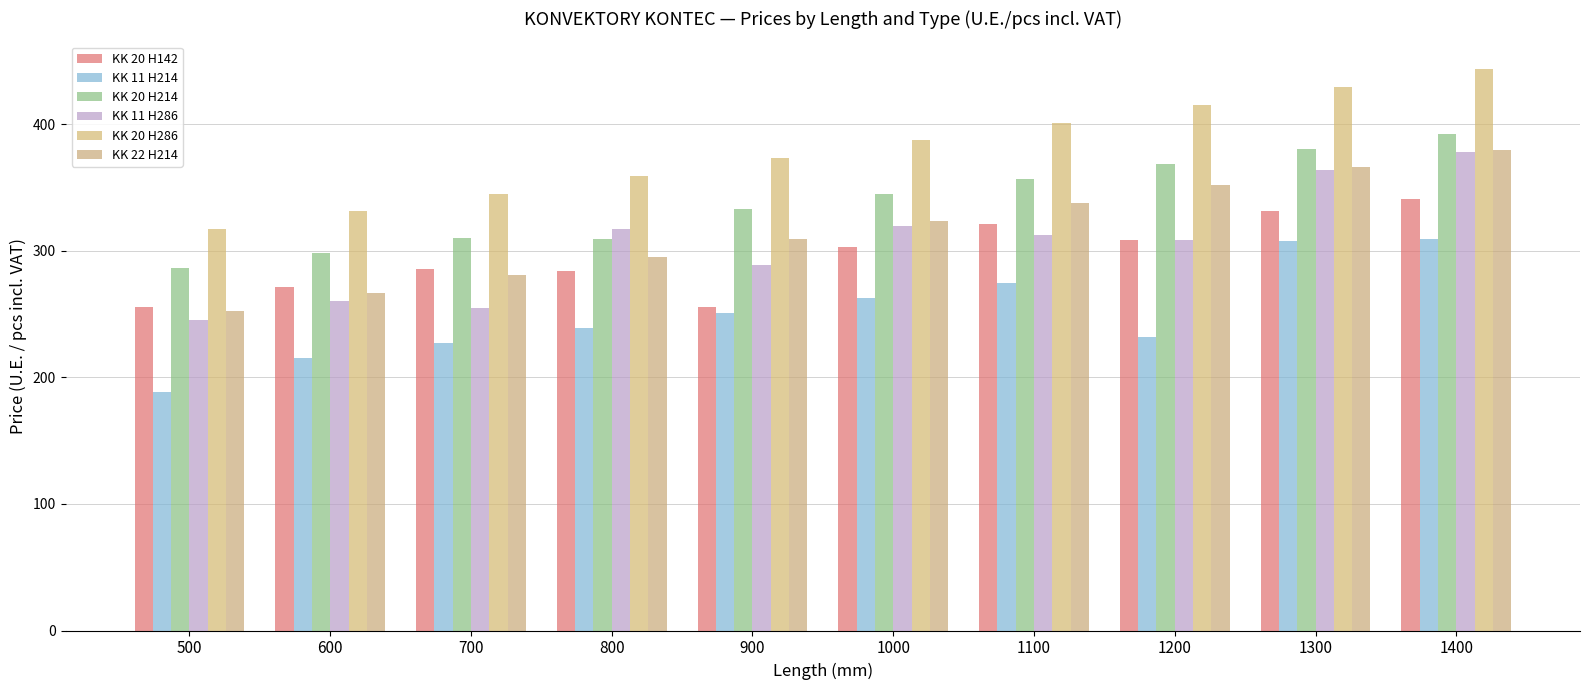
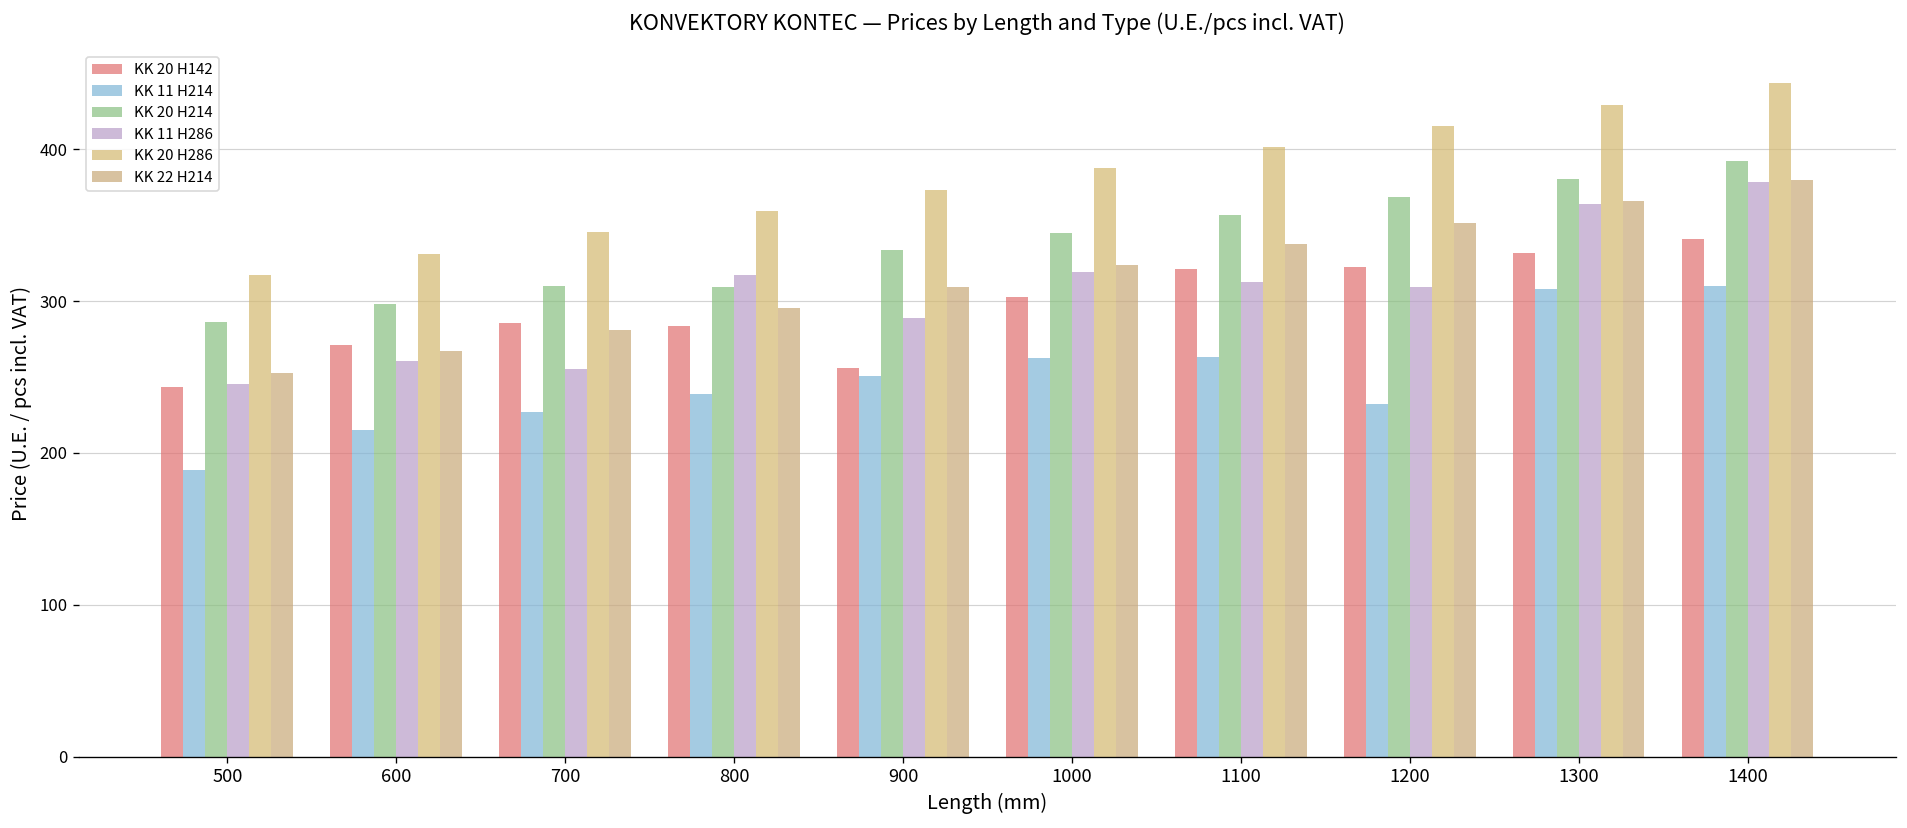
  {
    "KK 20 H142": {
-     "500": 255,
+     "500": 243,
      "600": 271,
      "700": 286,
      "800": 284,
      "900": 256,
      "1000": 303,
      "1100": 321,
-     "1200": 309,
+     "1200": 322,
      "1300": 332,
      "1400": 341
    },
    "KK 11 H214": {
      "500": 189,
      "600": 215,
      "700": 227,
      "800": 239,
      "900": 251,
      "1000": 262,
-     "1100": 274,
+     "1100": 263,
      "1200": 232,
      "1300": 308,
      "1400": 310
    },
    "KK 20 H214": {
      "500": 286,
      "600": 298,
      "700": 310,
      "800": 309,
      "900": 333,
      "1000": 345,
      "1100": 357,
      "1200": 369,
      "1300": 380,
      "1400": 392
    },
    "KK 11 H286": {
      "500": 246,
      "600": 260,
      "700": 255,
      "800": 317,
      "900": 289,
      "1000": 319,
      "1100": 312,
      "1200": 309,
      "1300": 364,
      "1400": 378
    }
  }
